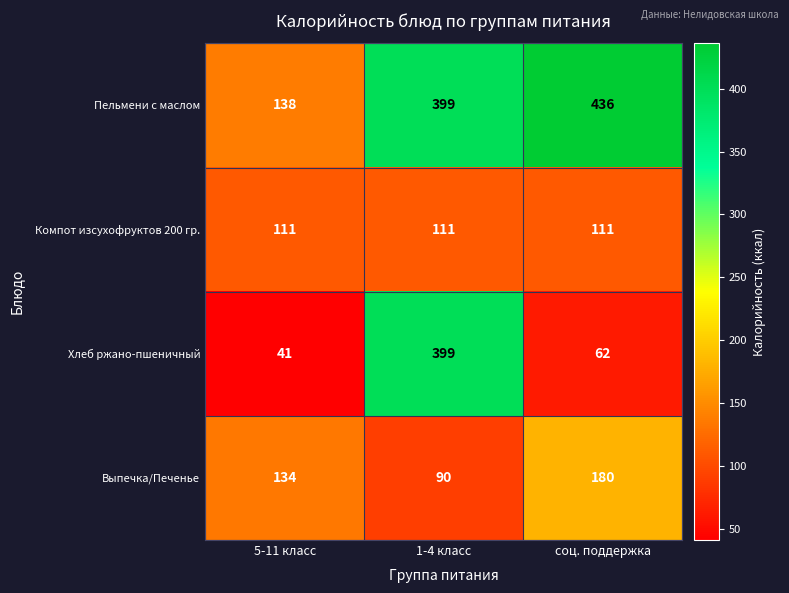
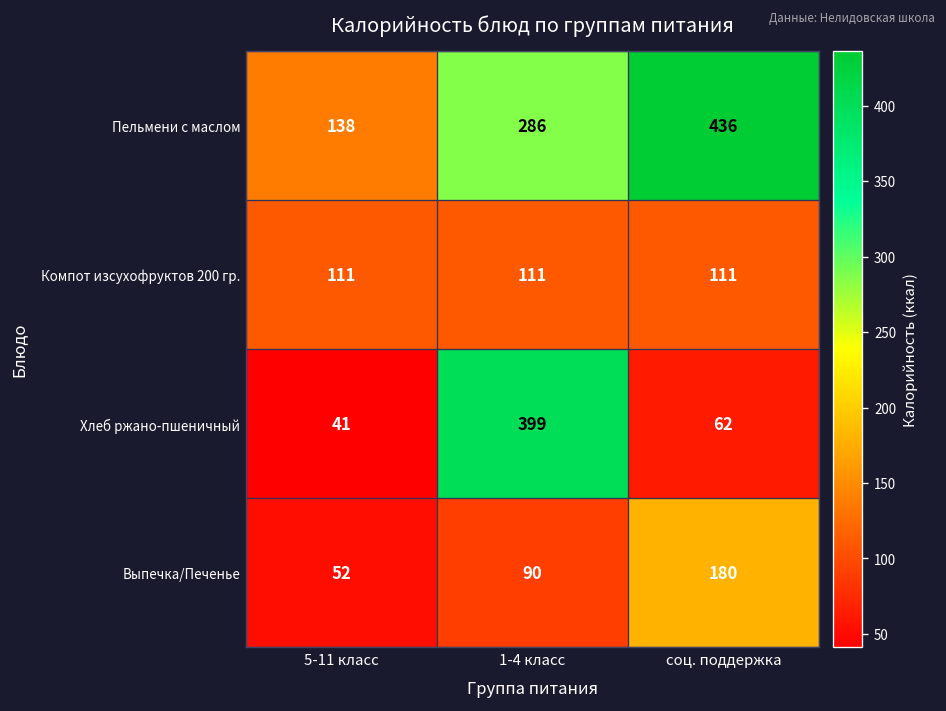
  {
    "Пельмени с маслом": {
      "5-11 класс": 138,
-     "1-4 класс": 399,
+     "1-4 класс": 286,
      "соц. поддержка": 436
    },
    "Компот изсухофруктов 200 гр.": {
      "5-11 класс": 111,
      "1-4 класс": 111,
      "соц. поддержка": 111
    },
    "Хлеб ржано-пшеничный": {
      "5-11 класс": 41,
      "1-4 класс": 399,
      "соц. поддержка": 62
    },
    "Выпечка/Печенье": {
-     "5-11 класс": 134,
+     "5-11 класс": 52,
      "1-4 класс": 90,
      "соц. поддержка": 180
    }
  }
